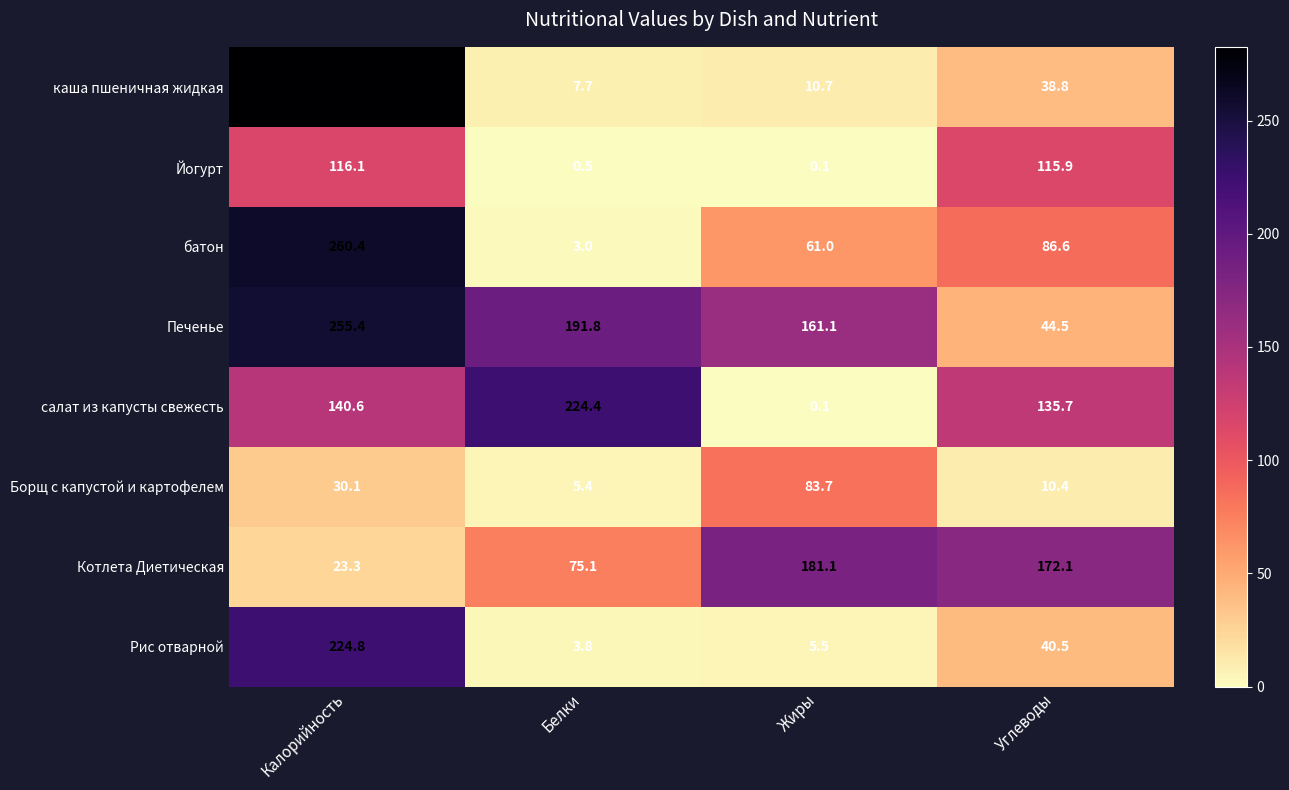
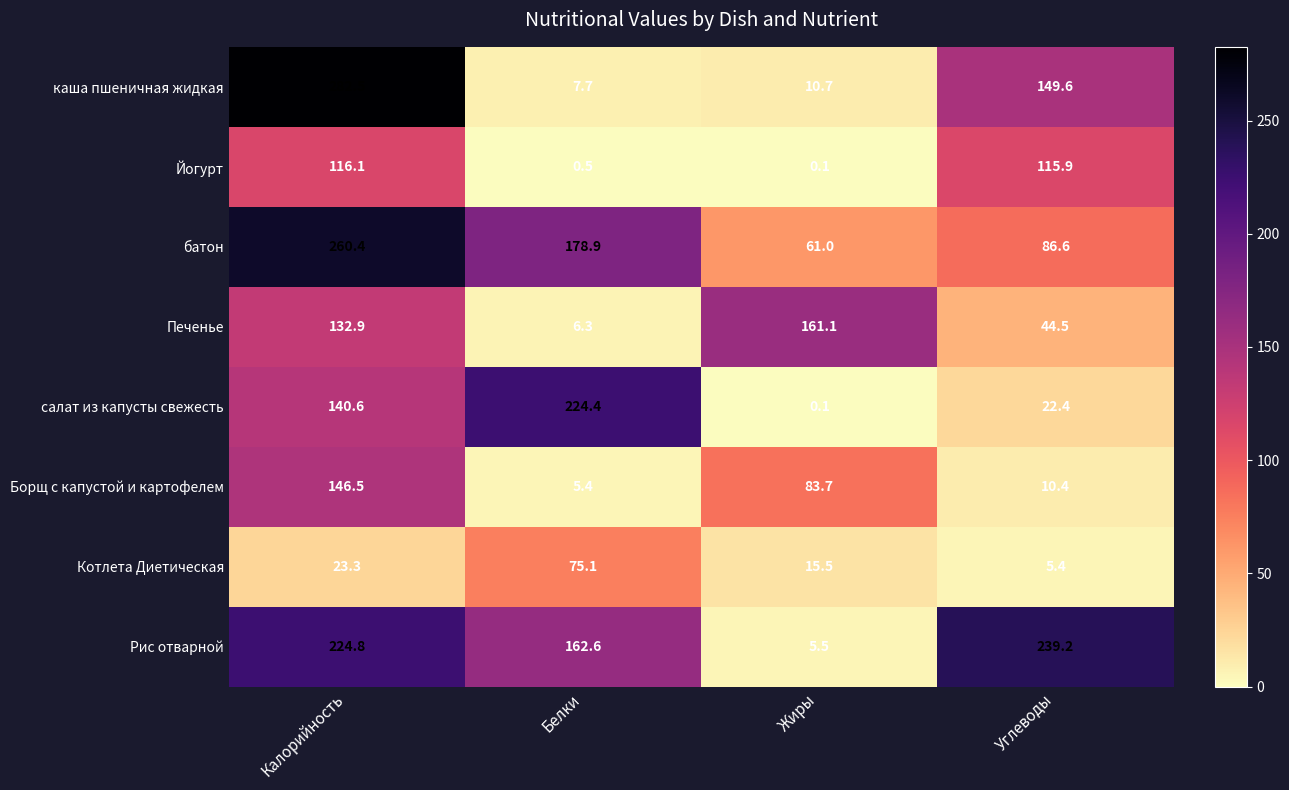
  {
    "каша пшеничная жидкая": {
      "Белки": 7.7,
      "Жиры": 10.7,
-     "Углеводы": 38.8
+     "Углеводы": 149.6
    },
    "Йогурт": {
      "Калорийность": 116.1,
      "Белки": 0.5,
      "Жиры": 0.1,
      "Углеводы": 115.9
    },
    "батон": {
-     "Белки": 3.0,
+     "Белки": 178.9,
      "Жиры": 61.0,
      "Углеводы": 86.6
    },
    "Печенье": {
-     "Калорийность": 255.4,
-     "Белки": 191.8,
+     "Калорийность": 132.9,
+     "Белки": 6.3,
      "Жиры": 161.1,
      "Углеводы": 44.5
    },
    "салат из капусты свежесть": {
      "Калорийность": 140.6,
      "Белки": 224.4,
      "Жиры": 0.1,
-     "Углеводы": 135.7
+     "Углеводы": 22.4
    },
    "Борщ с капустой и картофелем": {
-     "Калорийность": 30.1,
+     "Калорийность": 146.5,
      "Белки": 5.4,
      "Жиры": 83.7,
      "Углеводы": 10.4
    },
    "Котлета Диетическая": {
      "Калорийность": 23.3,
      "Белки": 75.1,
-     "Жиры": 181.1,
-     "Углеводы": 172.1
+     "Жиры": 15.5,
+     "Углеводы": 5.4
    },
    "Рис отварной": {
      "Калорийность": 224.8,
-     "Белки": 3.8,
+     "Белки": 162.6,
      "Жиры": 5.5,
-     "Углеводы": 40.5
+     "Углеводы": 239.2
    }
  }
